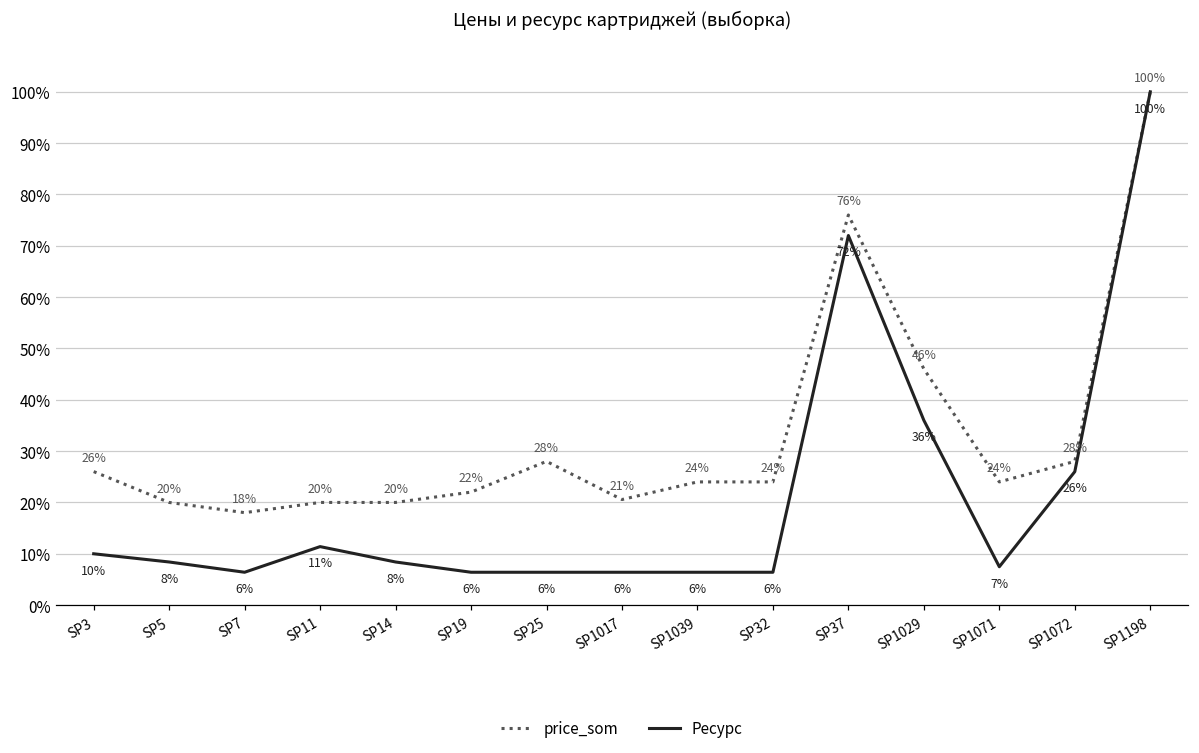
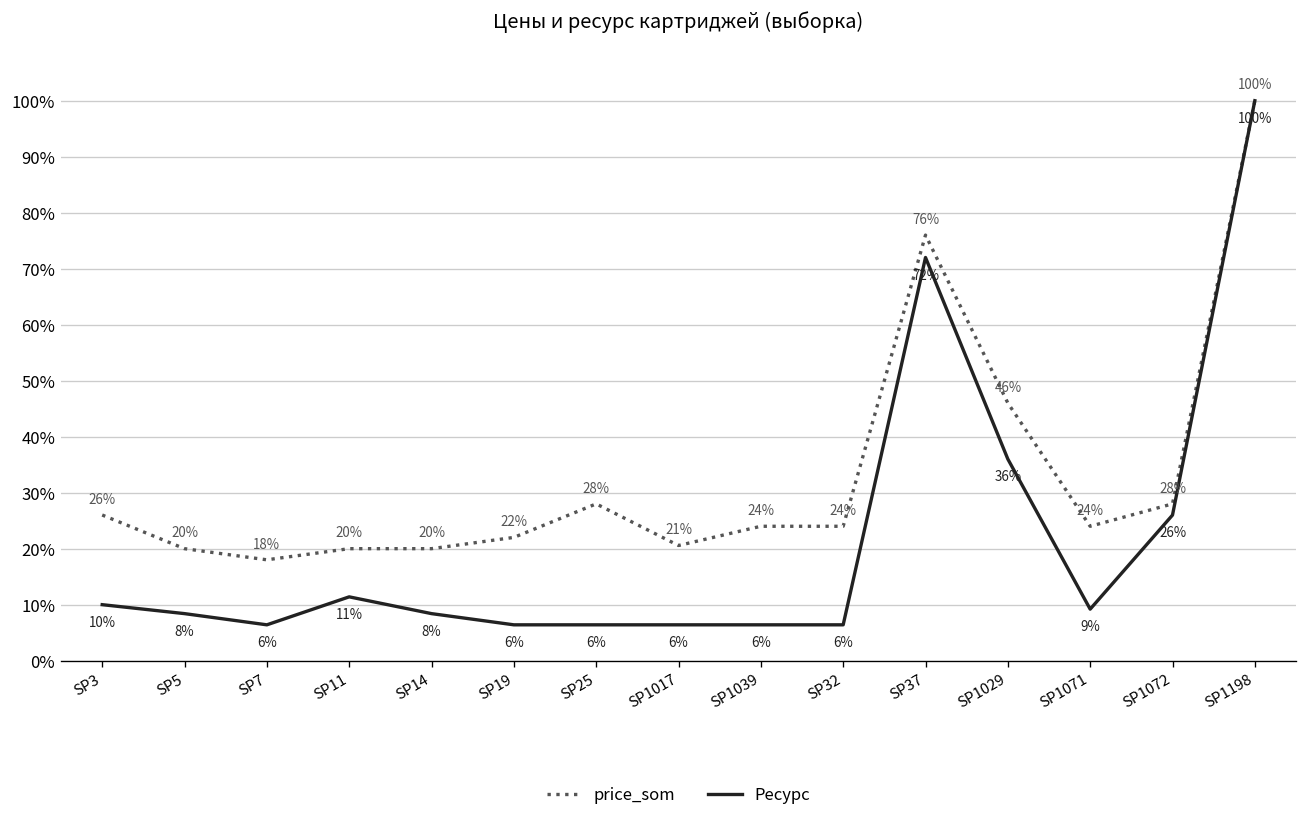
  {
    "price_som": {
      "SP3": "26%",
      "SP5": "20%",
      "SP7": "18%",
      "SP11": "20%",
      "SP14": "20%",
      "SP19": "22%",
      "SP25": "28%",
      "SP1017": "21%",
      "SP1039": "24%",
      "SP32": "24%",
      "SP37": "76%",
      "SP1029": "46%",
      "SP1071": "24%",
      "SP1072": "28%"
    },
    "Ресурс": {
      "SP3": "10%",
      "SP5": "8%",
      "SP7": "6%",
      "SP11": "11%",
      "SP14": "8%",
      "SP19": "6%",
      "SP25": "6%",
      "SP1017": "6%",
      "SP1039": "6%",
      "SP32": "6%",
      "SP37": "72%",
      "SP1029": "36%",
-     "SP1071": "7%",
+     "SP1071": "9%",
      "SP1072": "26%"
    }
  }
